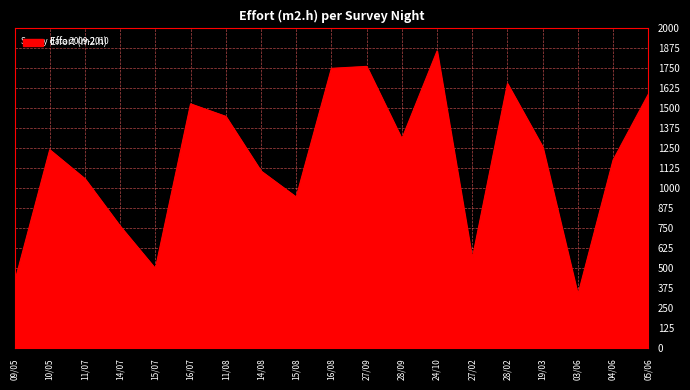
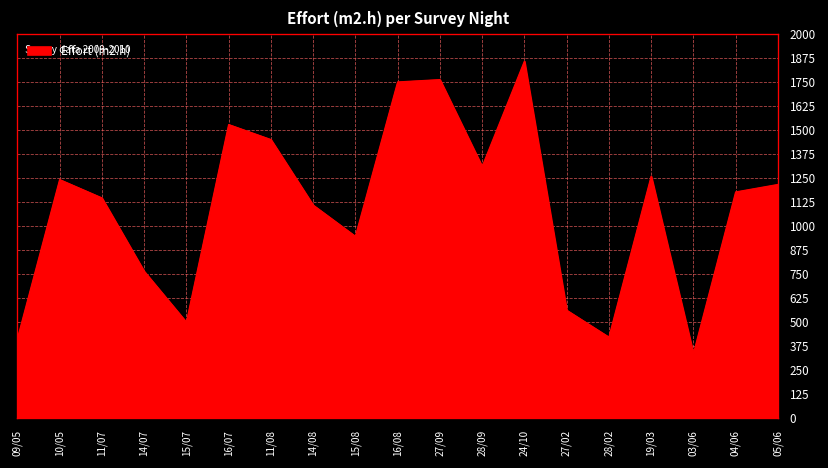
  {
    "09/05": 410,
    "10/05": 1240,
-   "11/07": 1060,
+   "11/07": 1150,
    "14/07": 760,
    "15/07": 500,
    "16/07": 1530,
    "11/08": 1450,
    "14/08": 1110,
    "15/08": 950,
    "16/08": 1750,
    "27/09": 1760,
    "28/09": 1310,
    "24/10": 1860,
    "27/02": 560,
-   "28/02": 1660,
+   "28/02": 420,
    "19/03": 1260,
    "03/06": 340,
    "04/06": 1180,
-   "05/06": 1590
+   "05/06": 1220
  }
